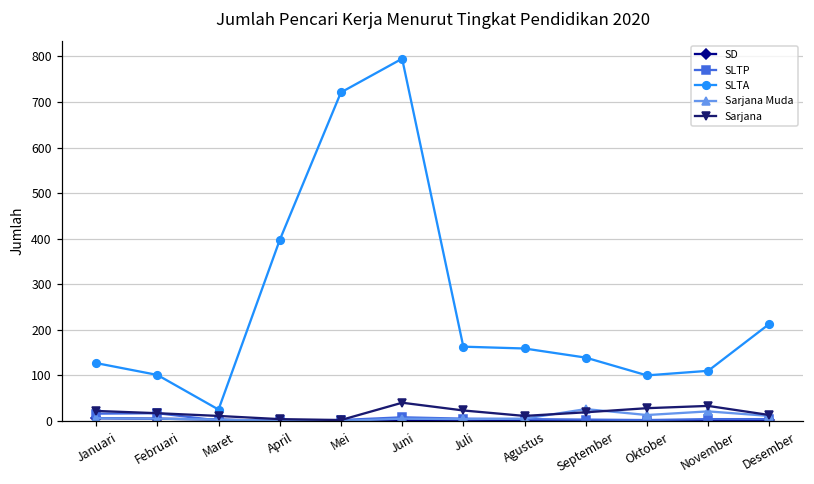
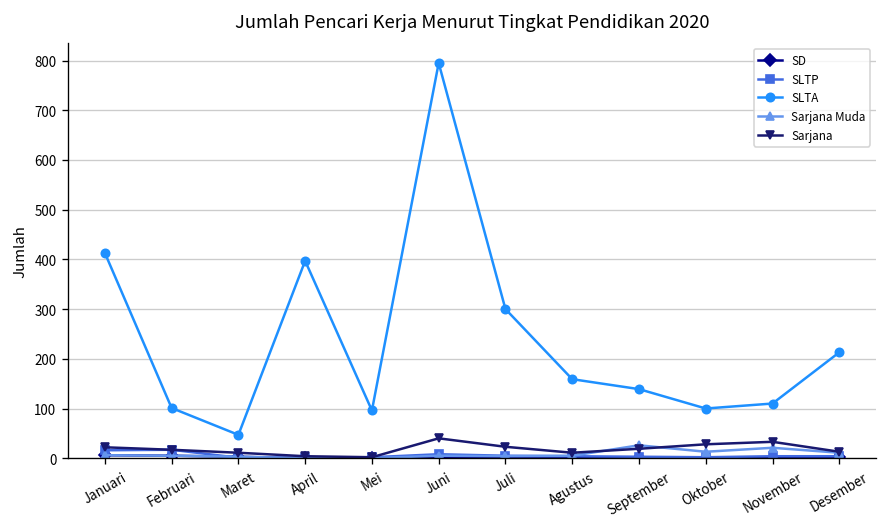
  {
    "SLTA": {
-     "Januari": 130,
+     "Januari": 410,
      "Februari": 100,
-     "Maret": 30,
+     "Maret": 50,
      "April": 400,
-     "Mei": 720,
+     "Mei": 100,
      "Juni": 800,
-     "Juli": 160,
+     "Juli": 300,
      "Agustus": 160,
      "September": 140,
      "Oktober": 100,
      "November": 110,
      "Desember": 210
    }
  }
